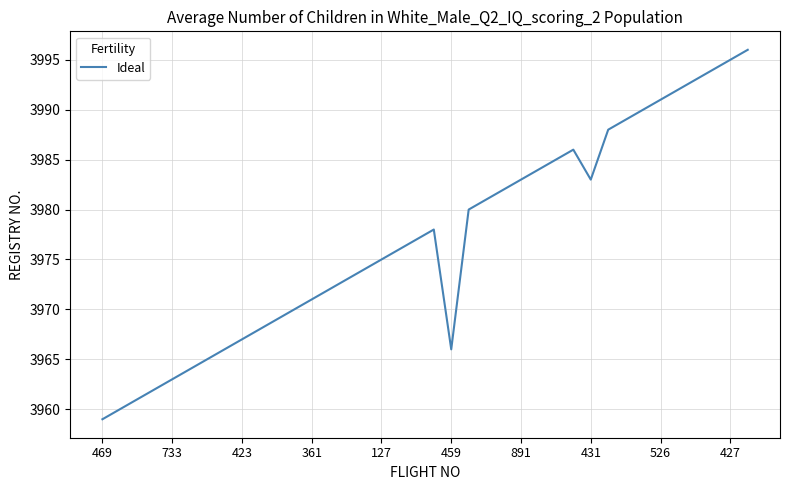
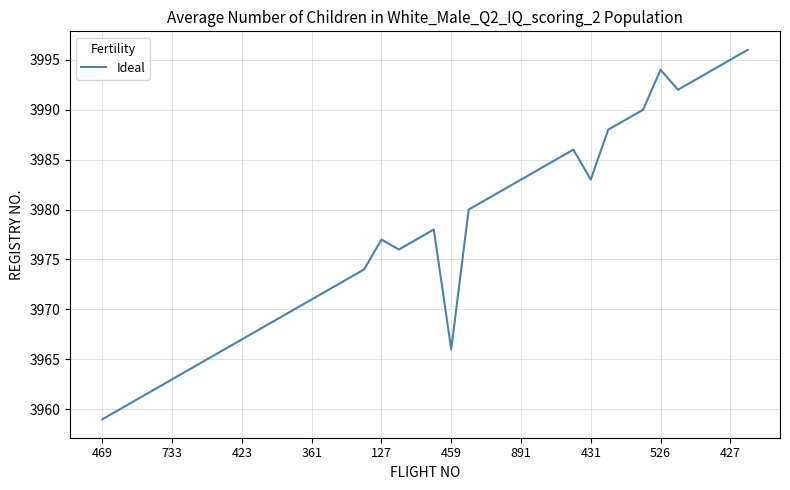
  {
    "469": 3959,
    "733": 3963,
    "423": 3967,
    "361": 3971,
-   "127": 3975,
+   "127": 3977,
    "459": 3966,
    "891": 3983,
    "431": 3983,
-   "526": 3991,
+   "526": 3994,
    "427": 3995
  }
